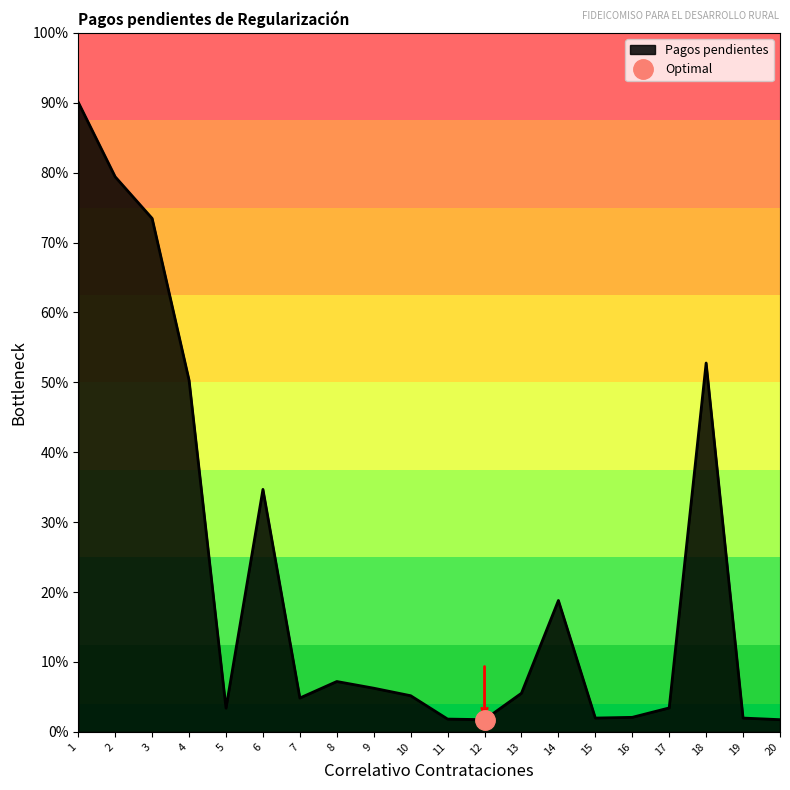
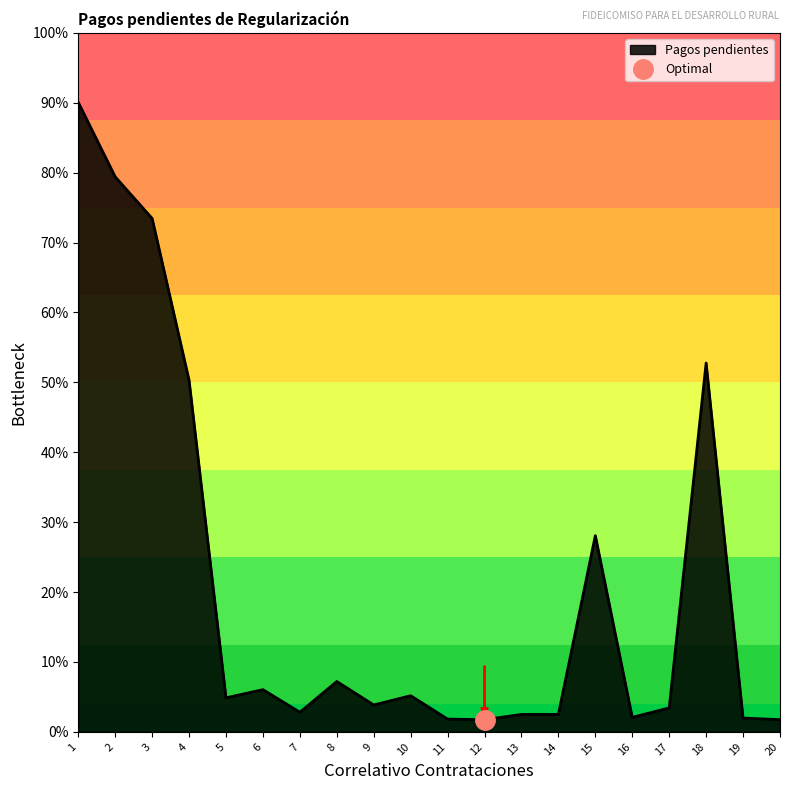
  {
    "Pagos pendientes": {
      "1": "90%",
      "2": "79%",
      "3": "73%",
      "4": "50%",
-     "5": "3%",
-     "6": "35%",
-     "7": "5%",
+     "5": "5%",
+     "6": "6%",
+     "7": "3%",
      "8": "7%",
-     "9": "6%",
+     "9": "4%",
      "10": "5%",
      "11": "2%",
-     "13": "6%",
-     "14": "19%",
-     "15": "2%",
+     "13": "3%",
+     "14": "3%",
+     "15": "28%",
      "16": "2%",
      "17": "3%",
      "18": "53%",
      "19": "2%",
      "20": "2%"
    }
  }
